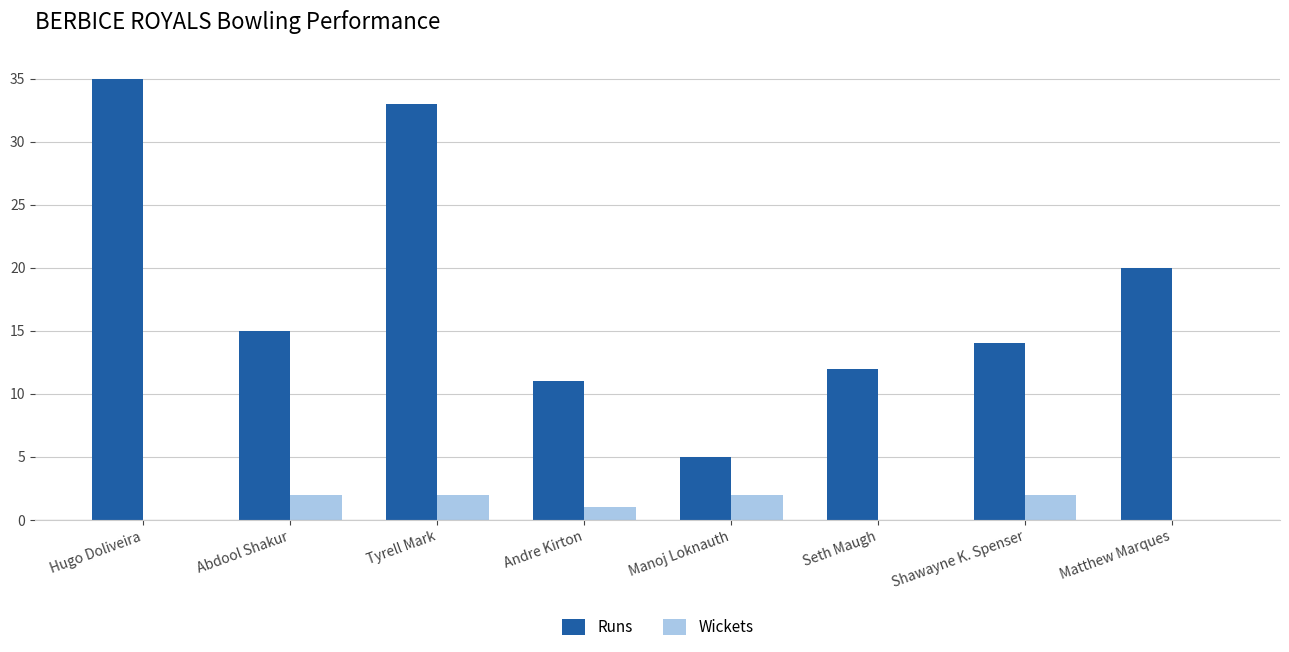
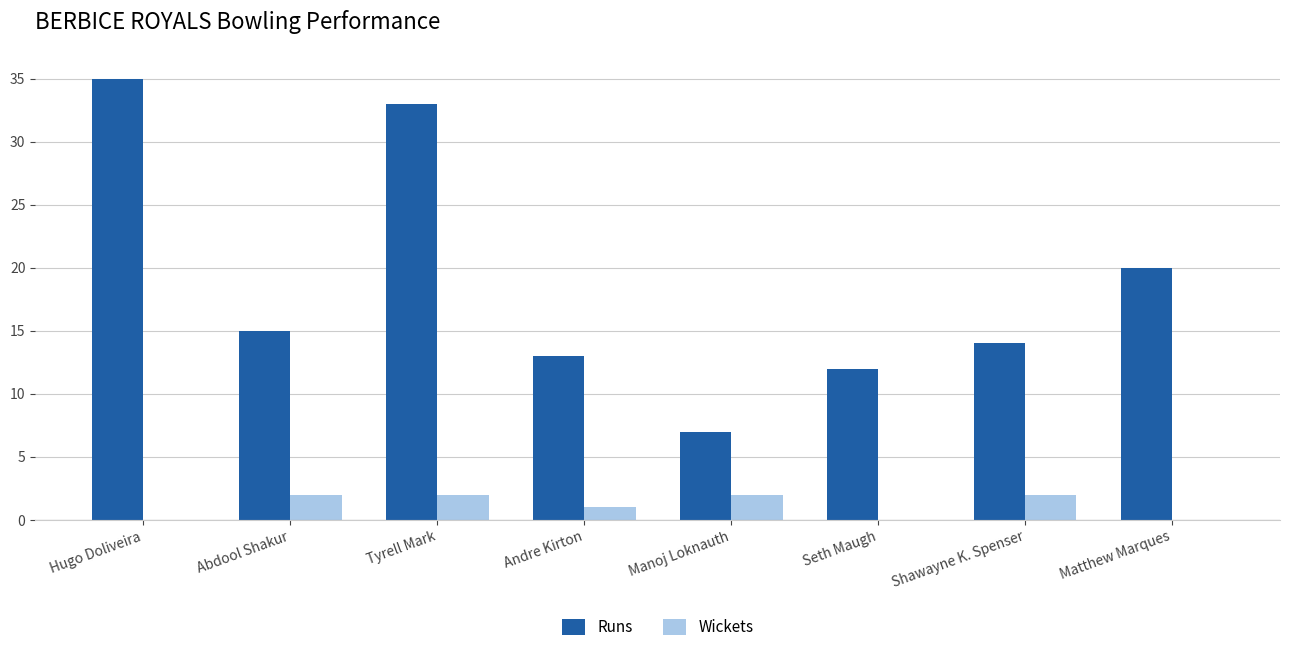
  {
    "Runs": {
      "Hugo Doliveira": 35,
      "Abdool Shakur": 15,
      "Tyrell Mark": 33,
-     "Andre Kirton": 11,
-     "Manoj Loknauth": 5,
+     "Andre Kirton": 13,
+     "Manoj Loknauth": 7,
      "Seth Maugh": 12,
      "Shawayne K. Spenser": 14,
      "Matthew Marques": 20
    },
    "Wickets": {
      "Hugo Doliveira": 0,
      "Abdool Shakur": 2,
      "Tyrell Mark": 2,
      "Andre Kirton": 1,
      "Manoj Loknauth": 2,
      "Seth Maugh": 0,
      "Shawayne K. Spenser": 2,
      "Matthew Marques": 0
    }
  }
